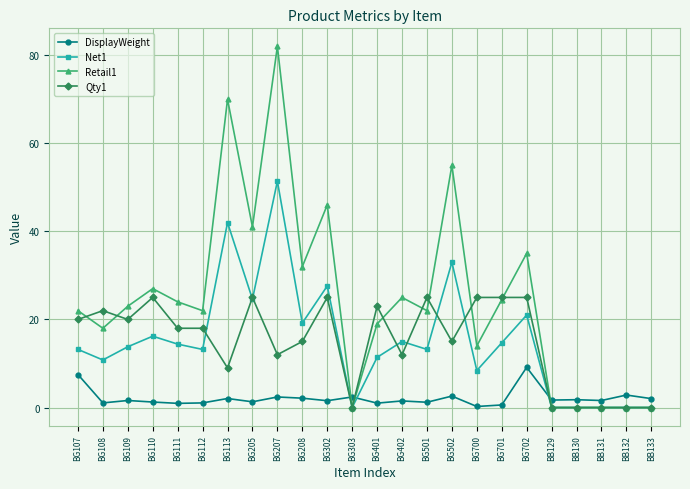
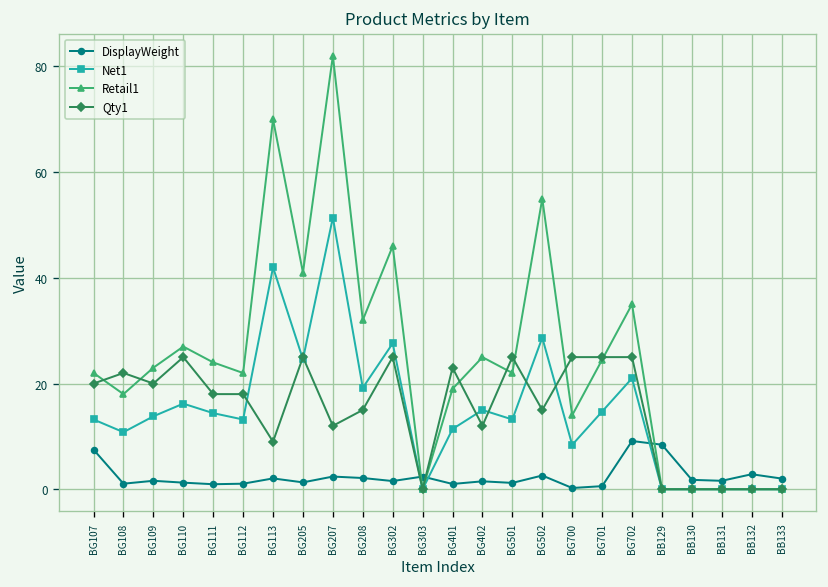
  {
    "DisplayWeight": {
      "BG107": 8,
      "BG108": 1,
      "BG109": 2,
      "BG110": 1,
      "BG111": 1,
      "BG112": 1,
      "BG113": 2,
      "BG205": 1,
      "BG207": 2,
      "BG208": 2,
      "BG302": 2,
      "BG303": 2,
      "BG401": 1,
      "BG402": 2,
      "BG501": 1,
      "BG502": 3,
      "BG700": 0,
      "BG701": 1,
      "BG702": 9,
-     "BB129": 2,
+     "BB129": 8,
      "BB130": 2,
      "BB131": 2,
      "BB132": 3,
      "BB133": 2
    },
    "Net1": {
      "BG107": 13,
      "BG108": 11,
      "BG109": 14,
      "BG110": 16,
      "BG111": 14,
      "BG112": 13,
      "BG113": 42,
      "BG207": 51,
      "BG208": 19,
      "BG302": 28,
      "BG401": 11,
      "BG402": 15,
      "BG501": 13,
-     "BG502": 33,
+     "BG502": 29,
      "BG700": 8,
      "BG701": 15,
      "BG702": 21
    }
  }
